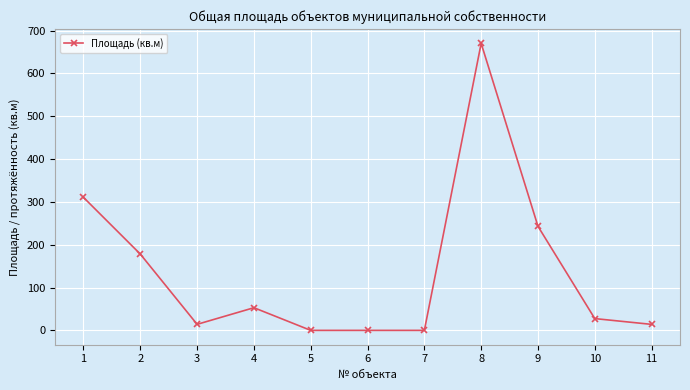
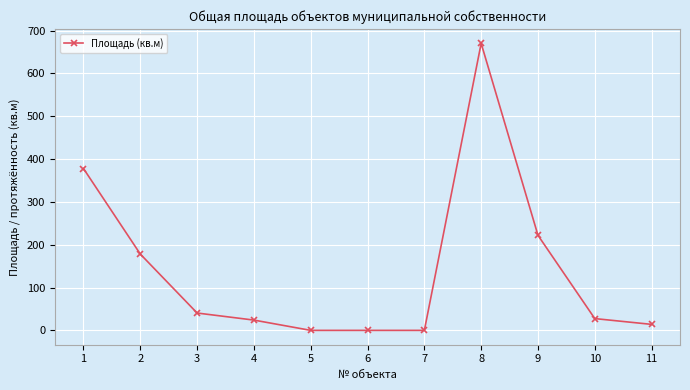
  {
-   "1": 310,
+   "1": 380,
    "2": 180,
-   "3": 10,
-   "4": 50,
+   "3": 40,
+   "4": 20,
    "5": 0,
    "6": 0,
    "7": 0,
    "8": 670,
-   "9": 240,
+   "9": 220,
    "10": 30,
    "11": 10
  }
